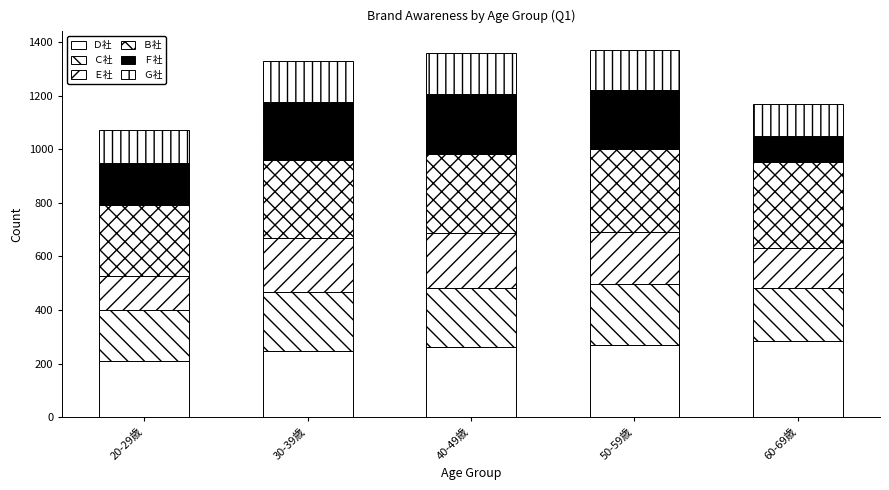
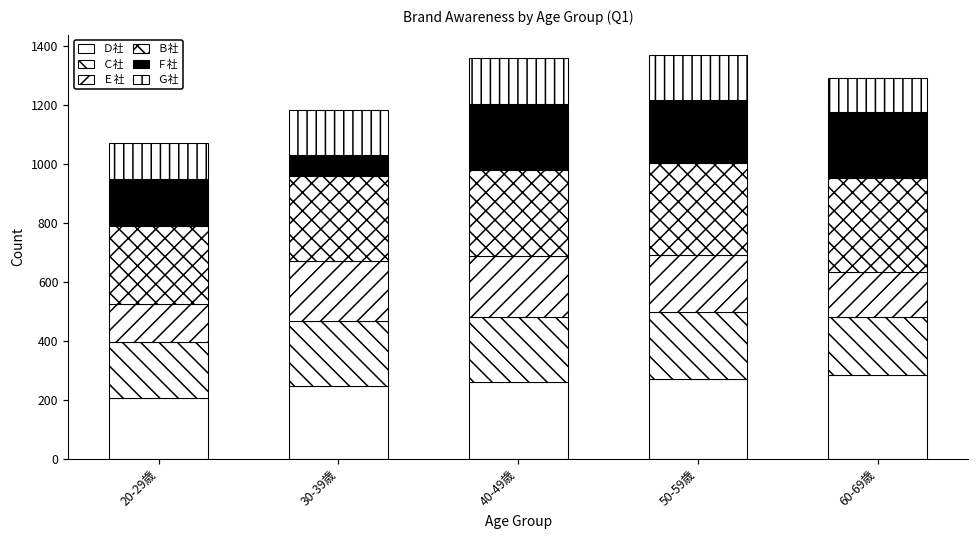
  {
    "Ｆ社": {
      "20-29歳": 160,
-     "30-39歳": 220,
+     "30-39歳": 70,
      "40-49歳": 220,
      "50-59歳": 220,
-     "60-69歳": 100
+     "60-69歳": 220
    }
  }
